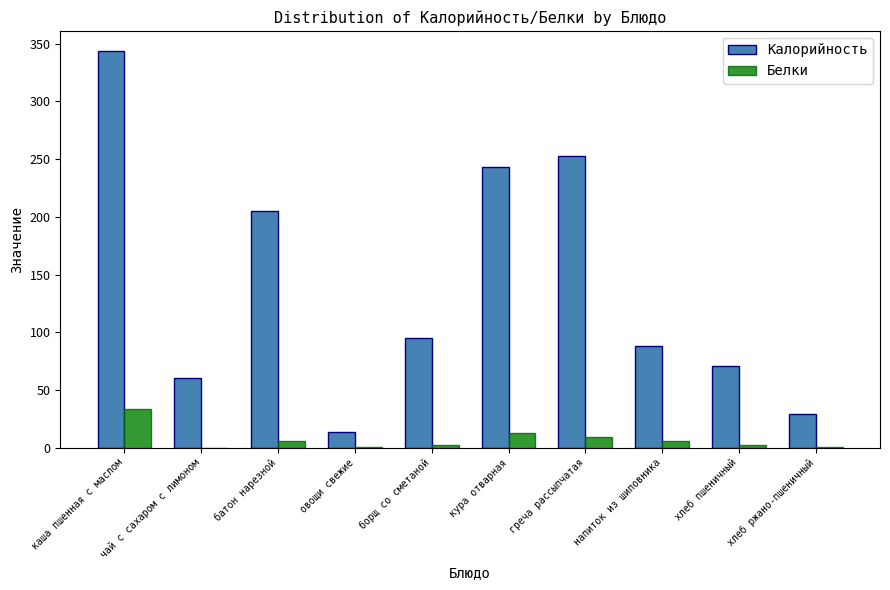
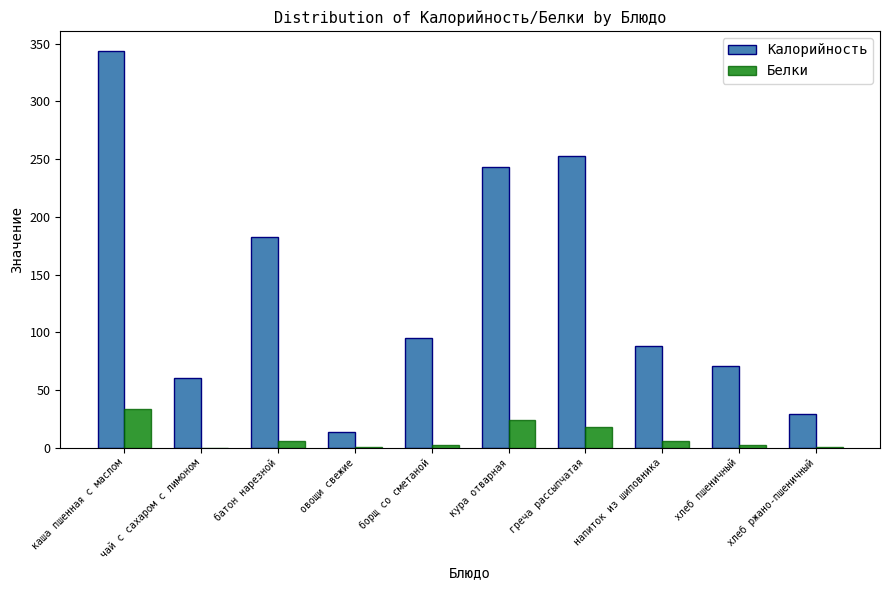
  {
    "Калорийность": {
      "каша пшенная с маслом": 344,
      "чай с сахаром с лимоном": 60,
-     "батон нарезной": 205,
+     "батон нарезной": 183,
      "овощи свежие": 14,
      "борщ со сметаной": 95,
      "кура отварная": 243,
      "греча рассыпчатая": 253,
      "напиток из шиповника": 88,
      "хлеб пшеничный": 71,
      "хлеб ржано-пшеничный": 29
    },
    "Белки": {
      "каша пшенная с маслом": 34,
      "чай с сахаром с лимоном": 0,
      "батон нарезной": 6,
-     "кура отварная": 13,
-     "греча рассыпчатая": 9,
+     "кура отварная": 24,
+     "греча рассыпчатая": 18,
      "напиток из шиповника": 6
    }
  }
